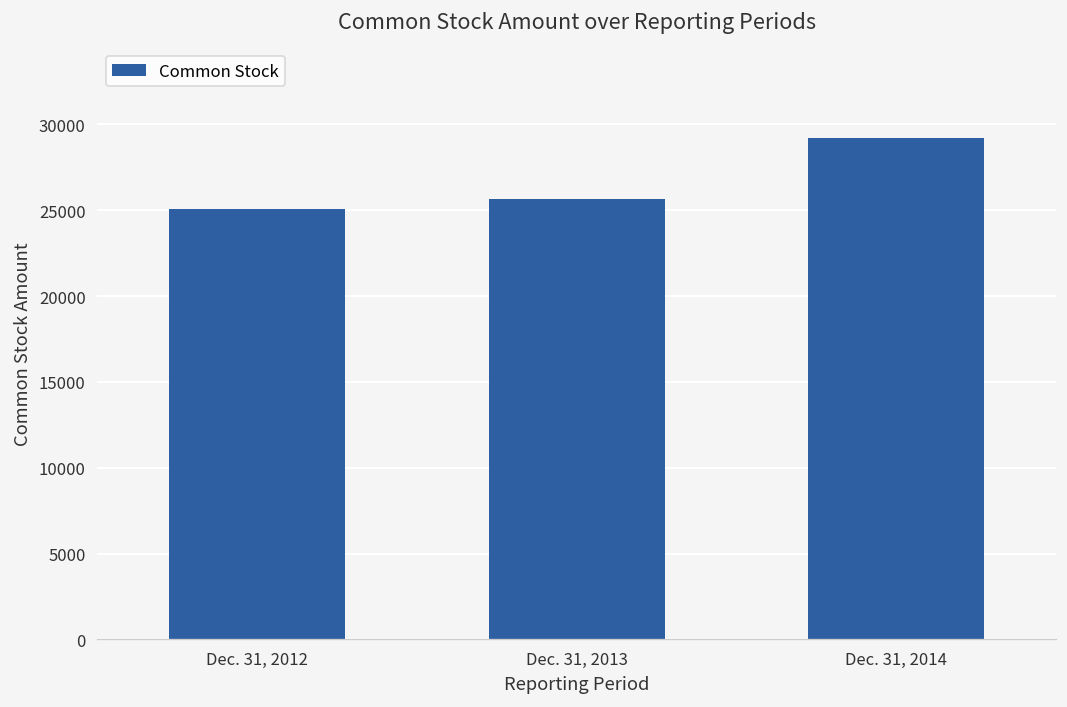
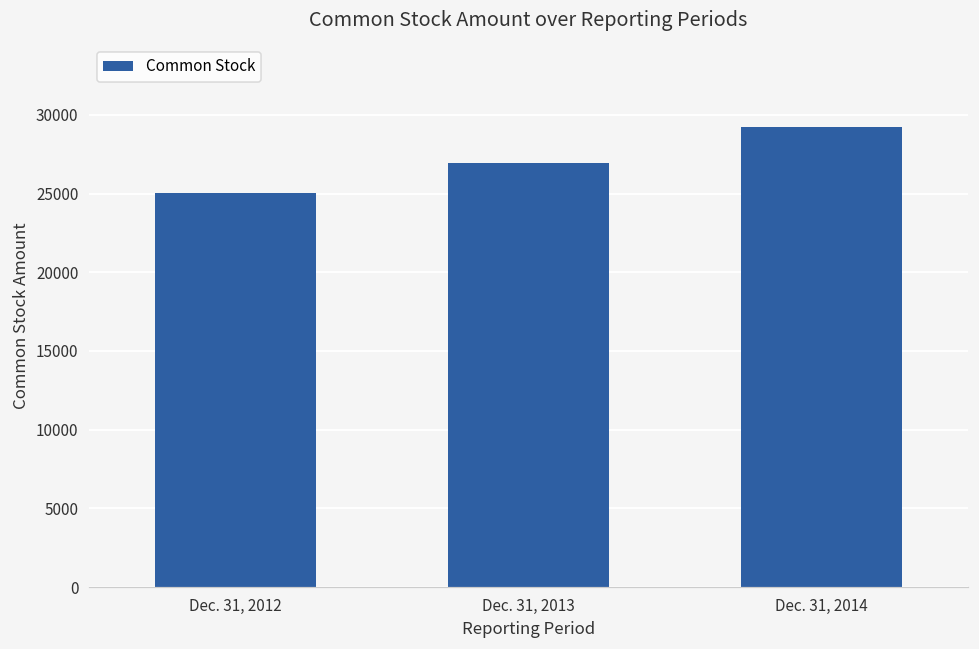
  {
    "Dec. 31, 2012": 25100,
-   "Dec. 31, 2013": 25700,
+   "Dec. 31, 2013": 26900,
    "Dec. 31, 2014": 29200
  }
